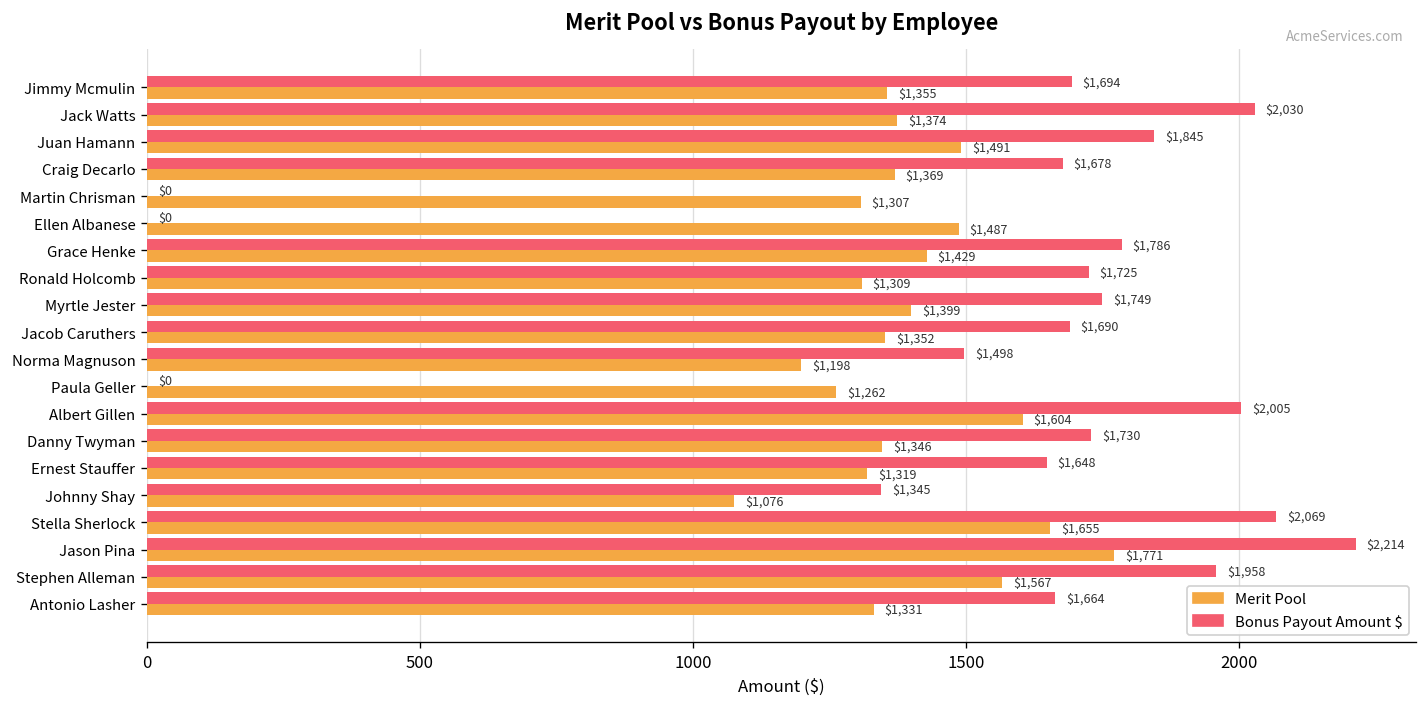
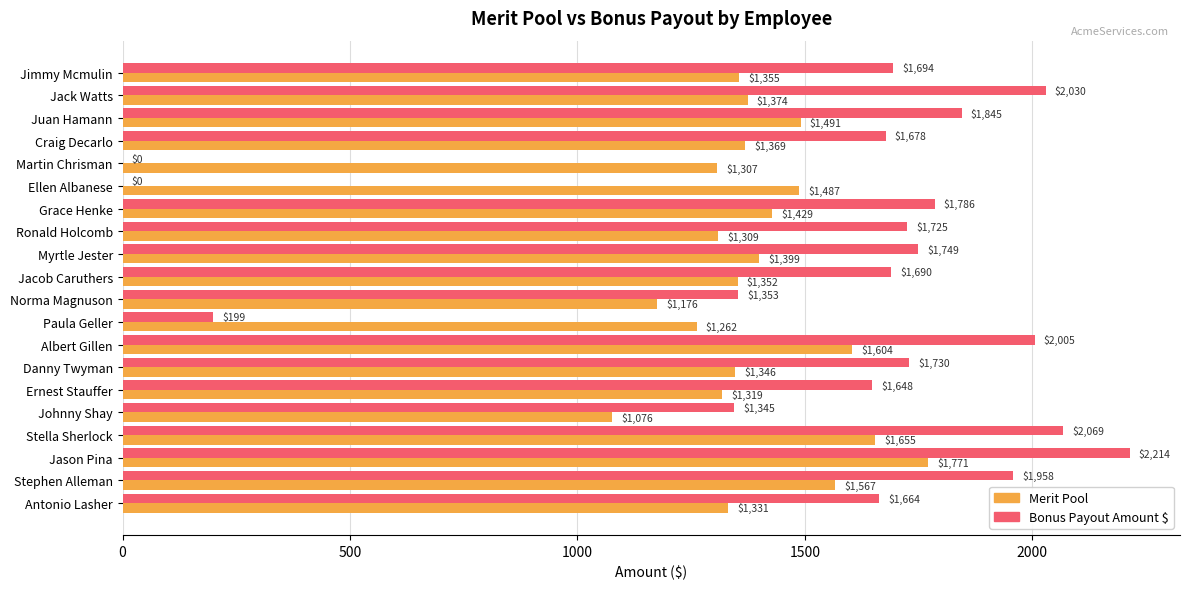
  {
    "Merit Pool": {
      "Jimmy Mcmulin": "$1,355",
      "Jack Watts": "$1,374",
      "Juan Hamann": "$1,491",
      "Craig Decarlo": "$1,369",
      "Martin Chrisman": "$1,307",
      "Ellen Albanese": "$1,487",
      "Grace Henke": "$1,429",
      "Ronald Holcomb": "$1,309",
      "Myrtle Jester": "$1,399",
      "Jacob Caruthers": "$1,352",
-     "Norma Magnuson": "$1,198",
+     "Norma Magnuson": "$1,176",
      "Paula Geller": "$1,262",
      "Albert Gillen": "$1,604",
      "Danny Twyman": "$1,346",
      "Ernest Stauffer": "$1,319",
      "Johnny Shay": "$1,076",
      "Stella Sherlock": "$1,655",
      "Jason Pina": "$1,771",
      "Stephen Alleman": "$1,567",
      "Antonio Lasher": "$1,331"
    },
    "Bonus Payout Amount $": {
      "Jimmy Mcmulin": "$1,694",
      "Jack Watts": "$2,030",
      "Juan Hamann": "$1,845",
      "Craig Decarlo": "$1,678",
      "Martin Chrisman": "$0",
      "Ellen Albanese": "$0",
      "Grace Henke": "$1,786",
      "Ronald Holcomb": "$1,725",
      "Myrtle Jester": "$1,749",
      "Jacob Caruthers": "$1,690",
-     "Norma Magnuson": "$1,498",
-     "Paula Geller": "$0",
+     "Norma Magnuson": "$1,353",
+     "Paula Geller": "$199",
      "Albert Gillen": "$2,005",
      "Danny Twyman": "$1,730",
      "Ernest Stauffer": "$1,648",
      "Johnny Shay": "$1,345",
      "Stella Sherlock": "$2,069",
      "Jason Pina": "$2,214",
      "Stephen Alleman": "$1,958",
      "Antonio Lasher": "$1,664"
    }
  }
